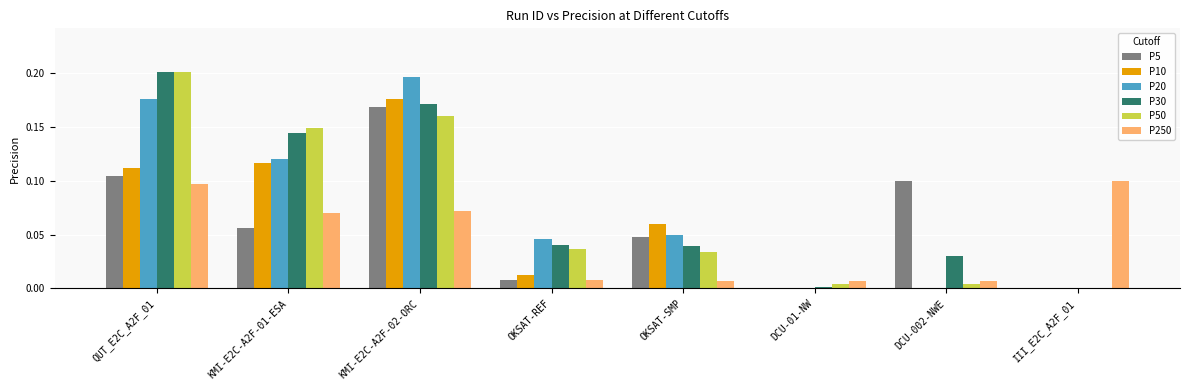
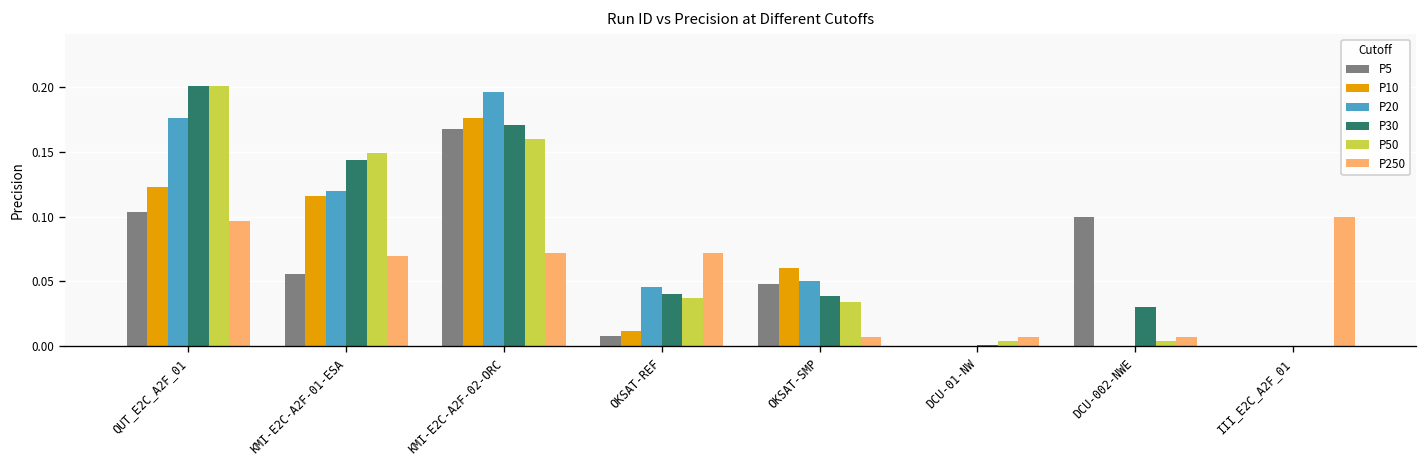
  {
    "P5": {
      "QUT_E2C_A2F_01": 0.104,
      "KMI-E2C-A2F-01-ESA": 0.056,
      "KMI-E2C-A2F-02-ORC": 0.168,
      "OKSAT-REF": 0.008,
      "OKSAT-SMP": 0.048,
      "DCU-01-NW": 0.000,
      "DCU-002-NWE": 0.100,
      "III_E2C_A2F_01": 0.000
    },
    "P10": {
-     "QUT_E2C_A2F_01": 0.112,
+     "QUT_E2C_A2F_01": 0.123,
      "KMI-E2C-A2F-01-ESA": 0.116,
      "KMI-E2C-A2F-02-ORC": 0.176,
      "OKSAT-REF": 0.012,
      "OKSAT-SMP": 0.060,
      "DCU-01-NW": 0.000,
      "DCU-002-NWE": 0.000,
      "III_E2C_A2F_01": 0.000
    },
    "P20": {
      "QUT_E2C_A2F_01": 0.176,
      "KMI-E2C-A2F-01-ESA": 0.120,
      "KMI-E2C-A2F-02-ORC": 0.196,
      "OKSAT-REF": 0.046,
      "OKSAT-SMP": 0.050,
      "DCU-01-NW": 0.000,
      "DCU-002-NWE": 0.000,
      "III_E2C_A2F_01": 0.000
    },
    "P30": {
      "QUT_E2C_A2F_01": 0.201,
      "KMI-E2C-A2F-01-ESA": 0.144,
      "KMI-E2C-A2F-02-ORC": 0.171,
      "OKSAT-REF": 0.040,
      "OKSAT-SMP": 0.039,
      "DCU-002-NWE": 0.030,
      "III_E2C_A2F_01": 0.000
    },
    "P50": {
      "QUT_E2C_A2F_01": 0.201,
      "KMI-E2C-A2F-01-ESA": 0.149,
      "KMI-E2C-A2F-02-ORC": 0.160,
      "OKSAT-REF": 0.037,
      "OKSAT-SMP": 0.034,
      "DCU-01-NW": 0.004,
      "DCU-002-NWE": 0.004,
      "III_E2C_A2F_01": 0.000
    },
    "P250": {
      "QUT_E2C_A2F_01": 0.097,
      "KMI-E2C-A2F-01-ESA": 0.070,
      "KMI-E2C-A2F-02-ORC": 0.072,
-     "OKSAT-REF": 0.008,
+     "OKSAT-REF": 0.072,
      "OKSAT-SMP": 0.007,
      "DCU-01-NW": 0.007,
      "DCU-002-NWE": 0.007,
      "III_E2C_A2F_01": 0.100
    }
  }
